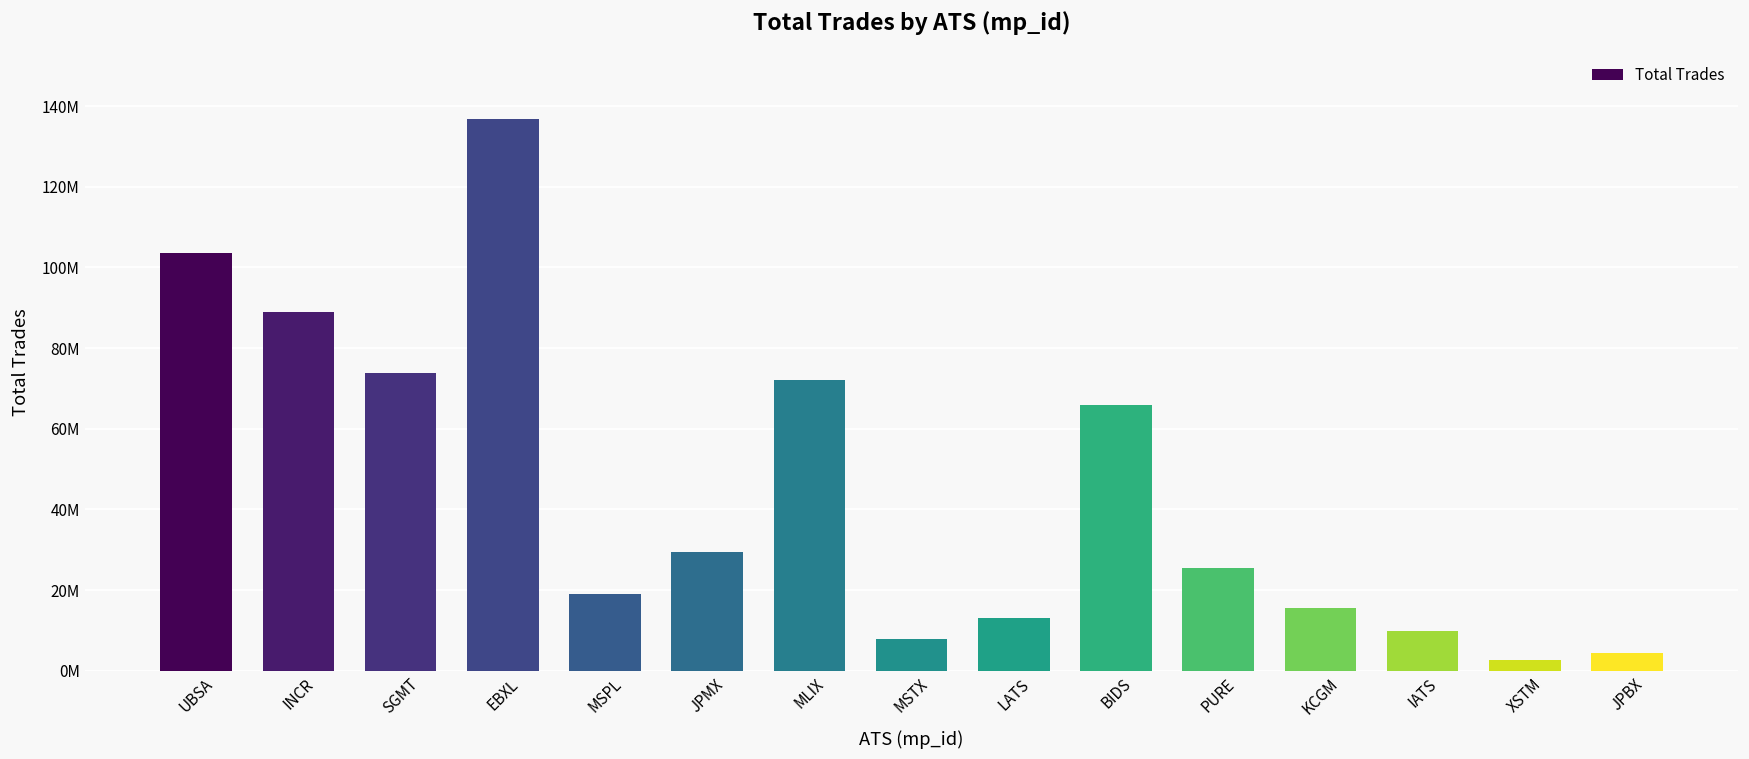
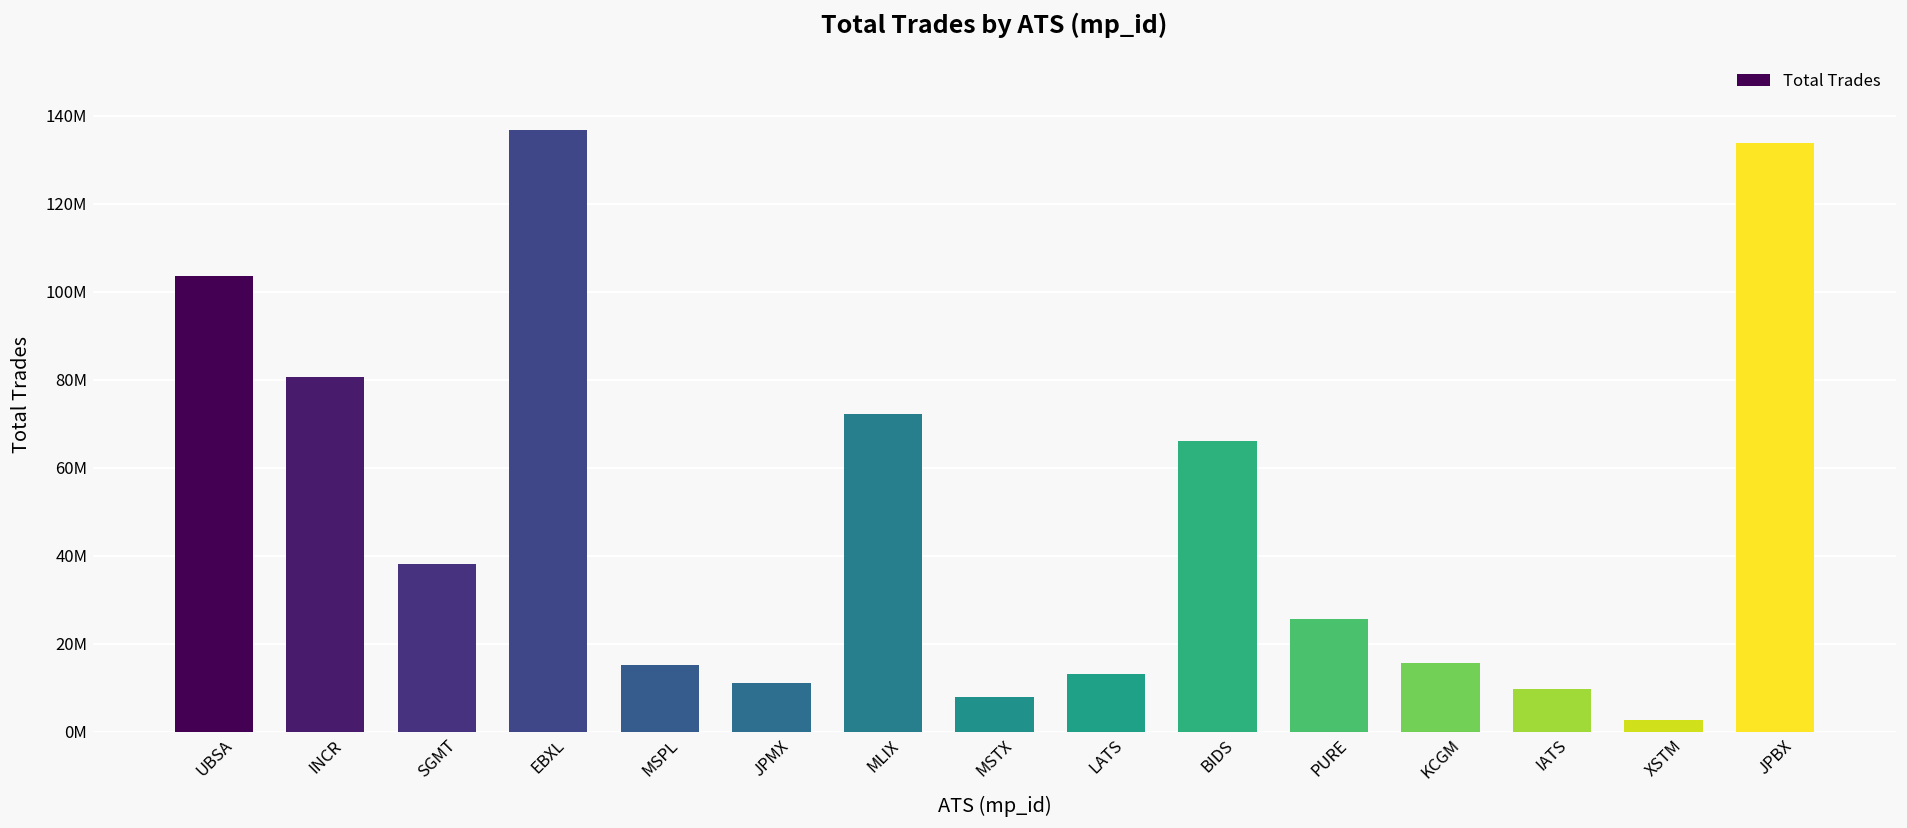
  {
    "UBSA": 104000000,
-   "INCR": 89000000,
-   "SGMT": 74000000,
+   "INCR": 81000000,
+   "SGMT": 38000000,
    "EBXL": 137000000,
-   "MSPL": 19000000,
-   "JPMX": 30000000,
+   "MSPL": 15000000,
+   "JPMX": 11000000,
    "MLIX": 72000000,
    "MSTX": 8000000,
    "LATS": 13000000,
    "BIDS": 66000000,
    "PURE": 26000000,
    "KCGM": 15000000,
    "IATS": 10000000,
    "XSTM": 3000000,
-   "JPBX": 4000000
+   "JPBX": 134000000
  }
